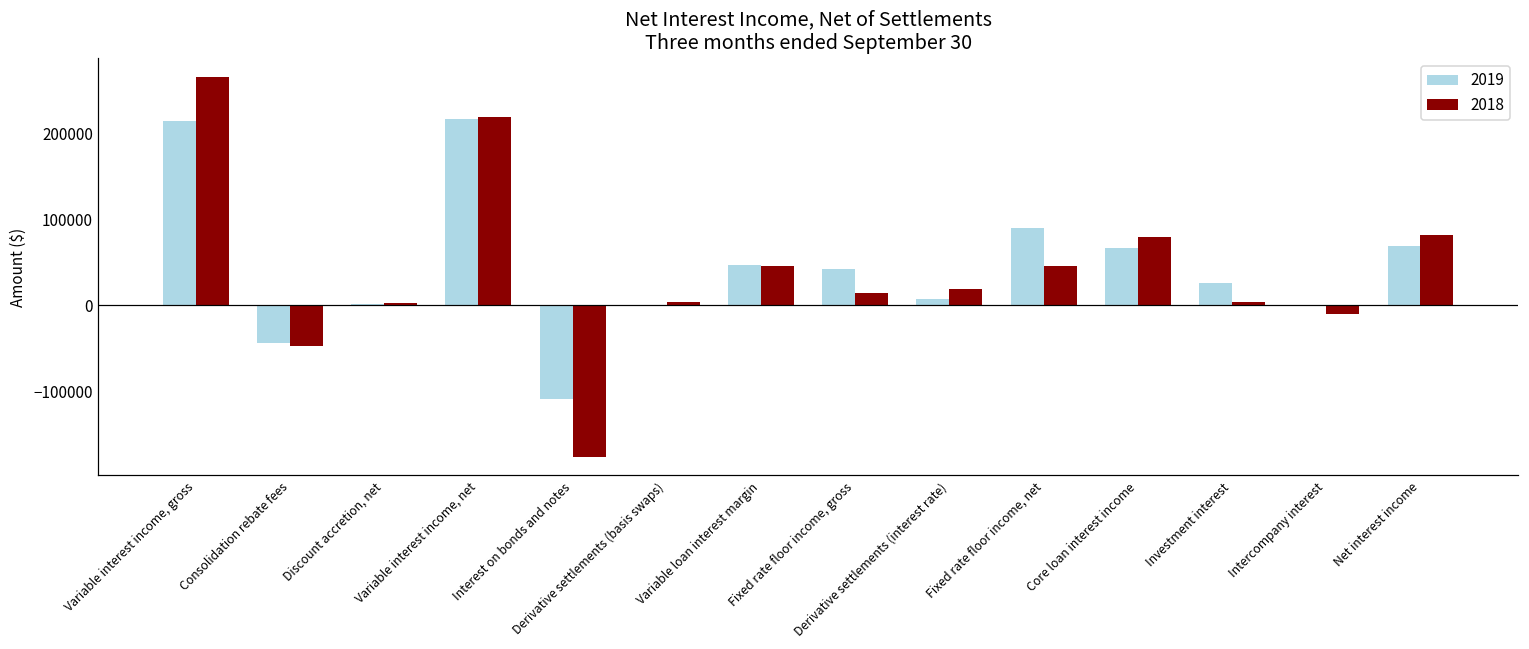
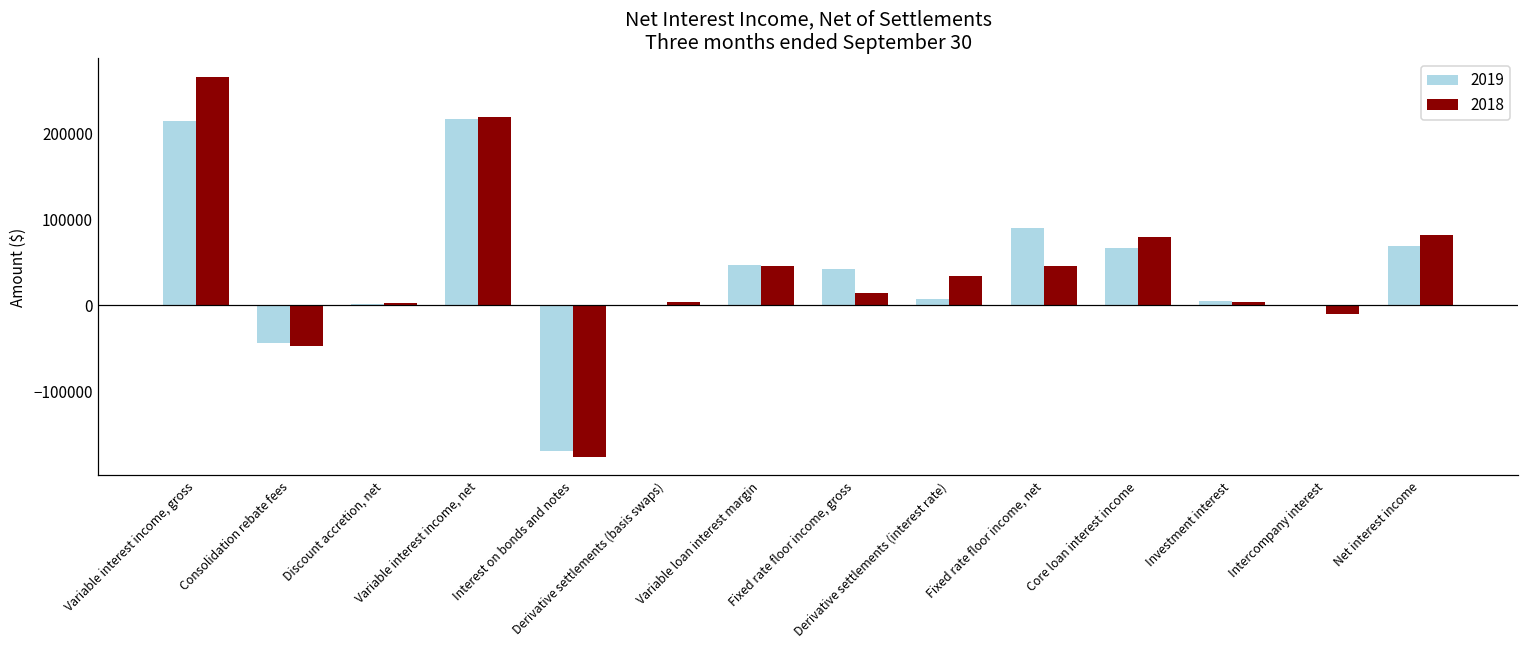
  {
    "2019": {
      "Variable interest income, gross": 210000,
      "Consolidation rebate fees": -40000,
      "Variable interest income, net": 220000,
-     "Interest on bonds and notes": -110000,
+     "Interest on bonds and notes": -170000,
      "Variable loan interest margin": 50000,
      "Fixed rate floor income, gross": 40000,
      "Derivative settlements (interest rate)": 10000,
      "Fixed rate floor income, net": 90000,
      "Core loan interest income": 70000,
-     "Investment interest": 30000,
+     "Investment interest": 0,
      "Net interest income": 70000
    },
    "2018": {
      "Variable interest income, gross": 260000,
      "Consolidation rebate fees": -50000,
      "Variable interest income, net": 220000,
      "Interest on bonds and notes": -180000,
      "Derivative settlements (basis swaps)": 0,
      "Variable loan interest margin": 50000,
      "Fixed rate floor income, gross": 10000,
-     "Derivative settlements (interest rate)": 20000,
+     "Derivative settlements (interest rate)": 30000,
      "Fixed rate floor income, net": 50000,
      "Core loan interest income": 80000,
      "Investment interest": 0,
      "Intercompany interest": -10000,
      "Net interest income": 80000
    }
  }
